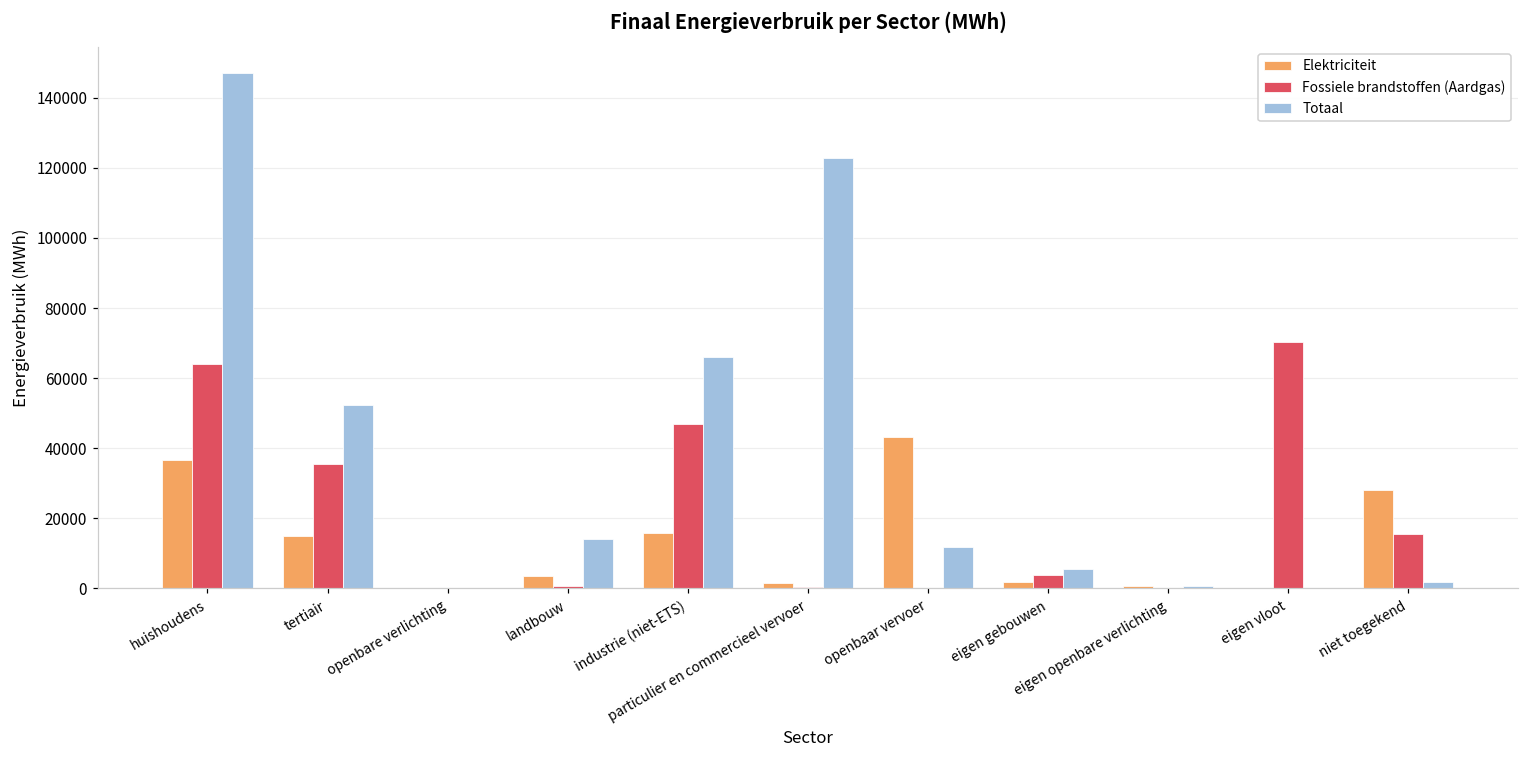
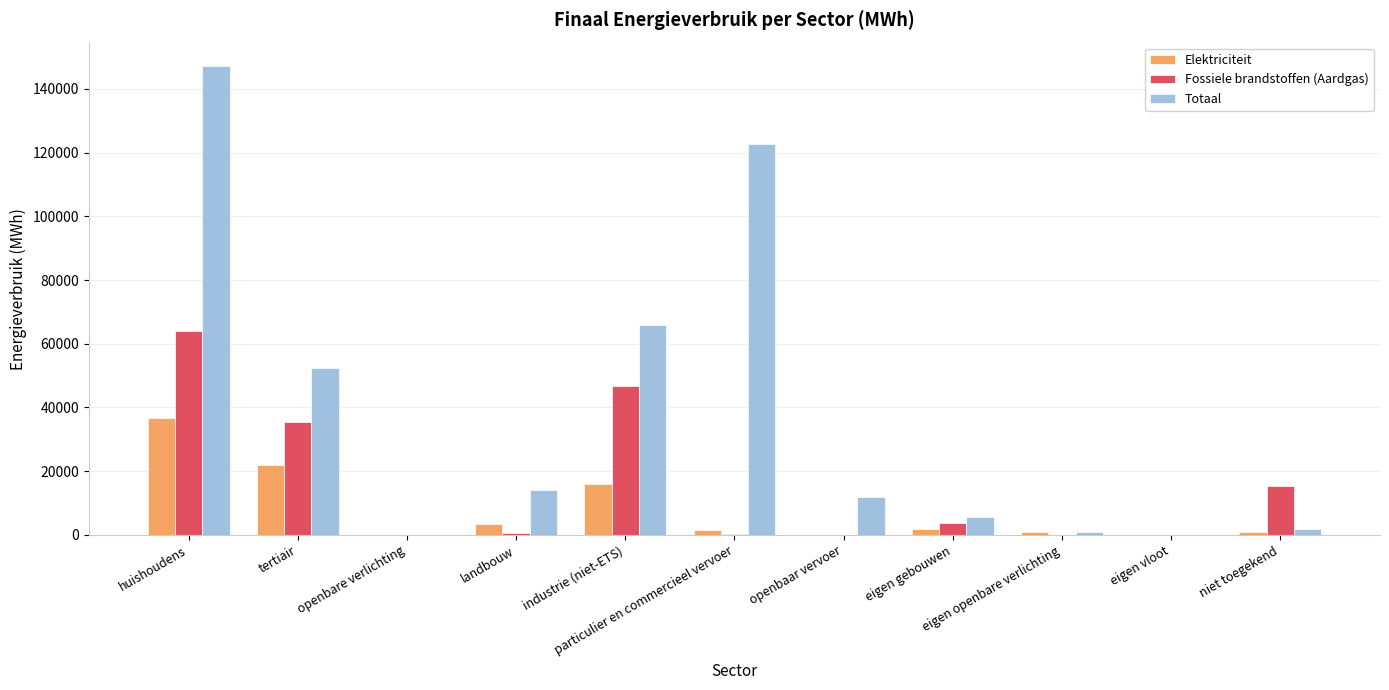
  {
    "Elektriciteit": {
      "huishoudens": 37000,
-     "tertiair": 15000,
+     "tertiair": 22000,
      "openbare verlichting": 0,
      "landbouw": 4000,
      "industrie (niet-ETS)": 16000,
      "particulier en commercieel vervoer": 2000,
-     "openbaar vervoer": 43000,
+     "openbaar vervoer": 0,
      "eigen gebouwen": 2000,
      "eigen openbare verlichting": 1000,
      "eigen vloot": 0,
-     "niet toegekend": 28000
+     "niet toegekend": 1000
    },
    "Fossiele brandstoffen (Aardgas)": {
      "huishoudens": 64000,
      "tertiair": 35000,
      "openbare verlichting": 0,
      "industrie (niet-ETS)": 47000,
      "openbaar vervoer": 0,
      "eigen gebouwen": 4000,
      "eigen openbare verlichting": 0,
-     "eigen vloot": 70000,
+     "eigen vloot": 0,
      "niet toegekend": 16000
    },
    "Totaal": {
      "huishoudens": 147000,
      "tertiair": 52000,
      "openbare verlichting": 0,
      "landbouw": 14000,
      "industrie (niet-ETS)": 66000,
      "particulier en commercieel vervoer": 123000,
      "openbaar vervoer": 12000,
      "eigen gebouwen": 6000,
      "eigen openbare verlichting": 1000,
      "niet toegekend": 2000
    }
  }
